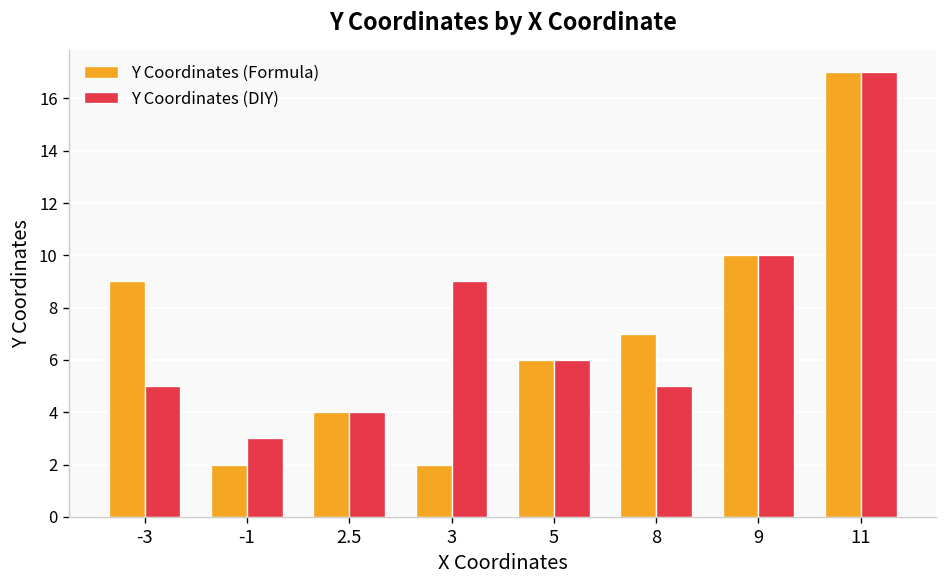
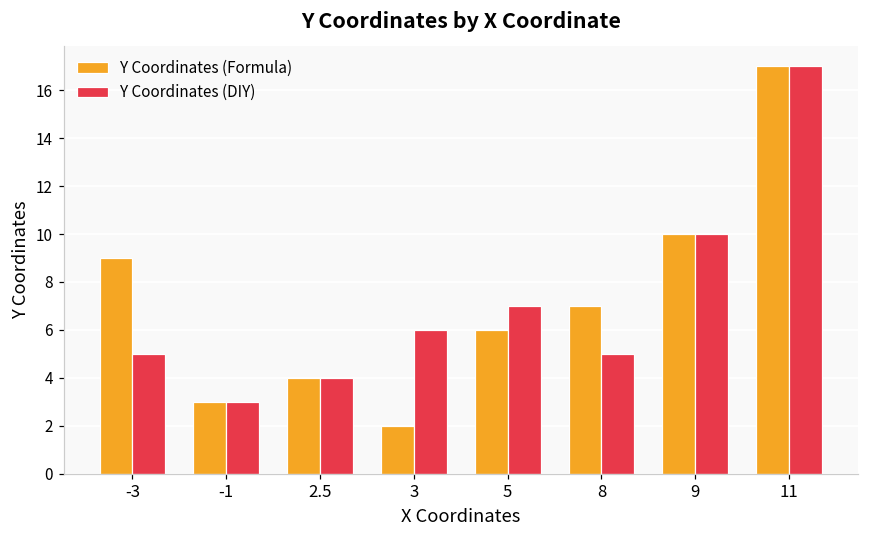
  {
    "Y Coordinates (Formula)": {
      "-3": 9,
-     "-1": 2,
+     "-1": 3,
      "2.5": 4,
      "3": 2,
      "5": 6,
      "8": 7,
      "9": 10,
      "11": 17
    },
    "Y Coordinates (DIY)": {
      "-3": 5,
      "-1": 3,
      "2.5": 4,
-     "3": 9,
-     "5": 6,
+     "3": 6,
+     "5": 7,
      "8": 5,
      "9": 10,
      "11": 17
    }
  }
